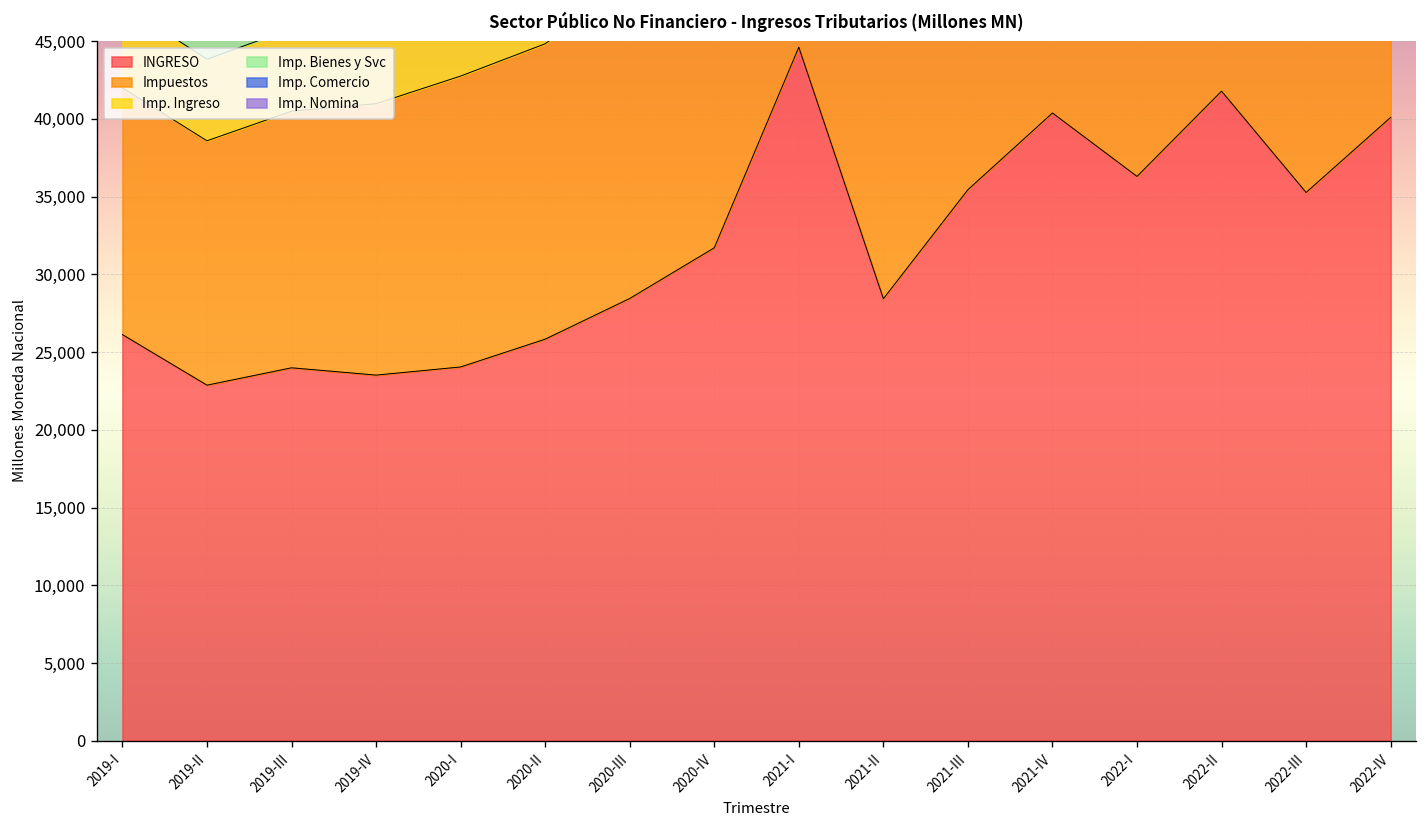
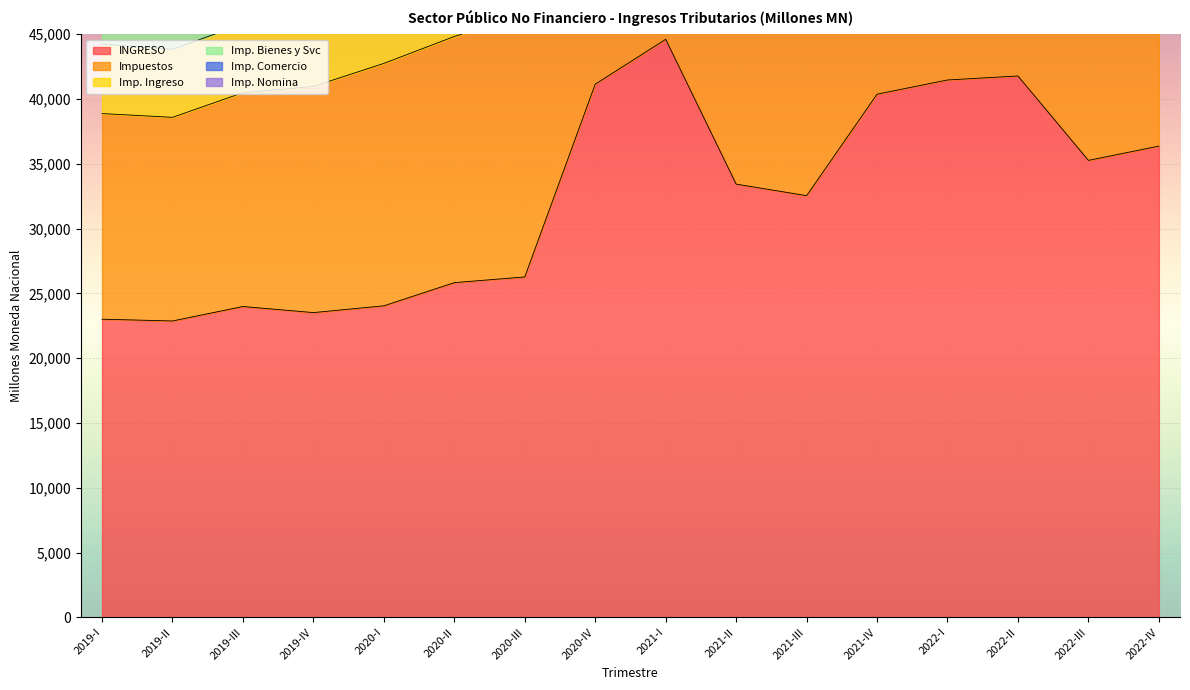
  {
    "INGRESO": {
-     "2019-I": "26,100",
+     "2019-I": "23,000",
      "2019-II": "22,900",
      "2019-III": "24,000",
      "2019-IV": "23,500",
      "2020-I": "24,000",
      "2020-II": "25,800",
-     "2020-III": "28,400",
-     "2020-IV": "31,700",
+     "2020-III": "26,300",
+     "2020-IV": "41,100",
      "2021-I": "44,600",
-     "2021-II": "28,400",
-     "2021-III": "35,400",
+     "2021-II": "33,400",
+     "2021-III": "32,500",
      "2021-IV": "40,400",
-     "2022-I": "36,300",
+     "2022-I": "41,500",
      "2022-II": "41,800",
      "2022-III": "35,300",
-     "2022-IV": "40,100"
+     "2022-IV": "36,400"
    },
    "Impuestos": {
      "2019-II": "15,700",
      "2020-I": "18,700",
      "2020-II": "19,000"
    }
  }
